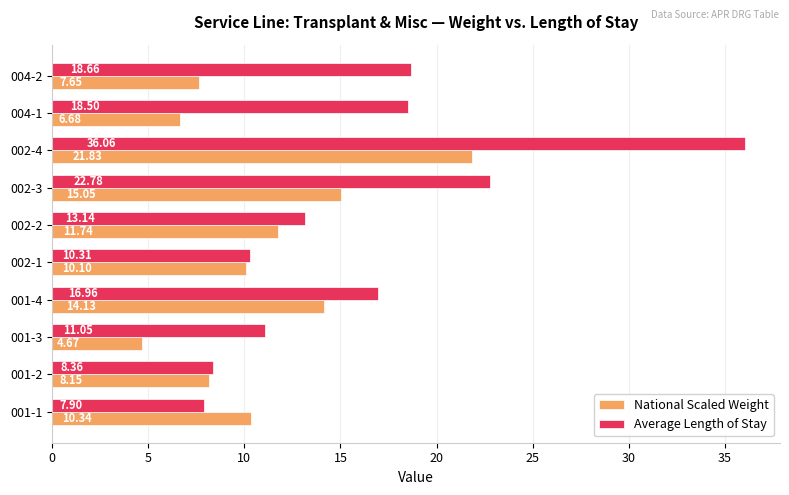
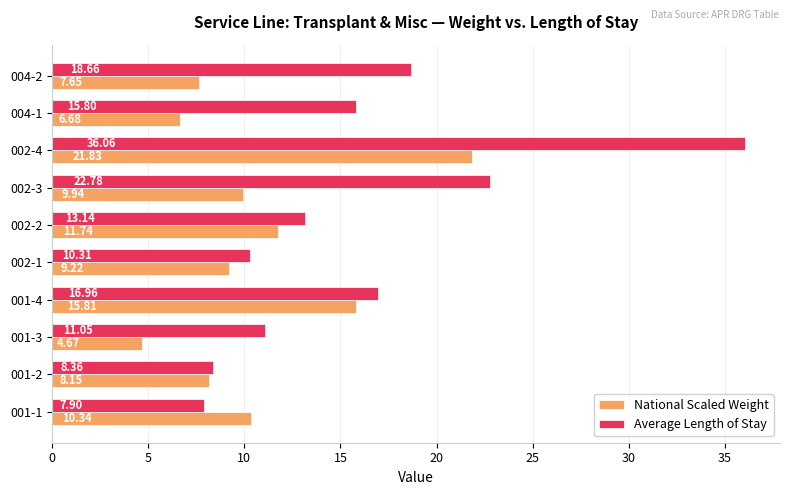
  {
    "National Scaled Weight": {
      "004-2": 7.65,
      "004-1": 6.68,
      "002-4": 21.83,
-     "002-3": 15.05,
+     "002-3": 9.94,
      "002-2": 11.74,
-     "002-1": 10.10,
-     "001-4": 14.13,
+     "002-1": 9.22,
+     "001-4": 15.81,
      "001-3": 4.67,
      "001-2": 8.15,
      "001-1": 10.34
    },
    "Average Length of Stay": {
      "004-2": 18.66,
-     "004-1": 18.50,
+     "004-1": 15.80,
      "002-4": 36.06,
      "002-3": 22.78,
      "002-2": 13.14,
      "002-1": 10.31,
      "001-4": 16.96,
      "001-3": 11.05,
      "001-2": 8.36,
      "001-1": 7.90
    }
  }
